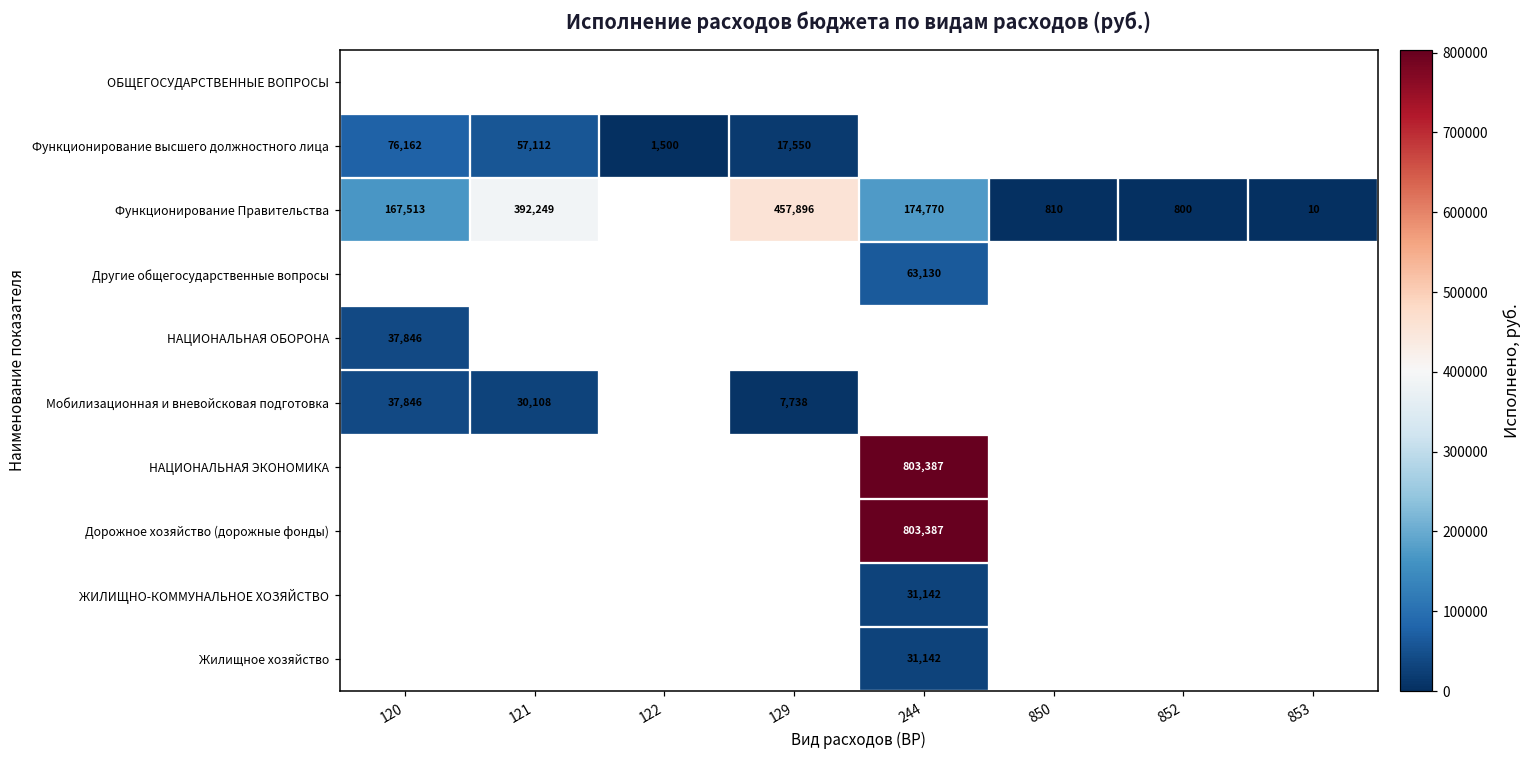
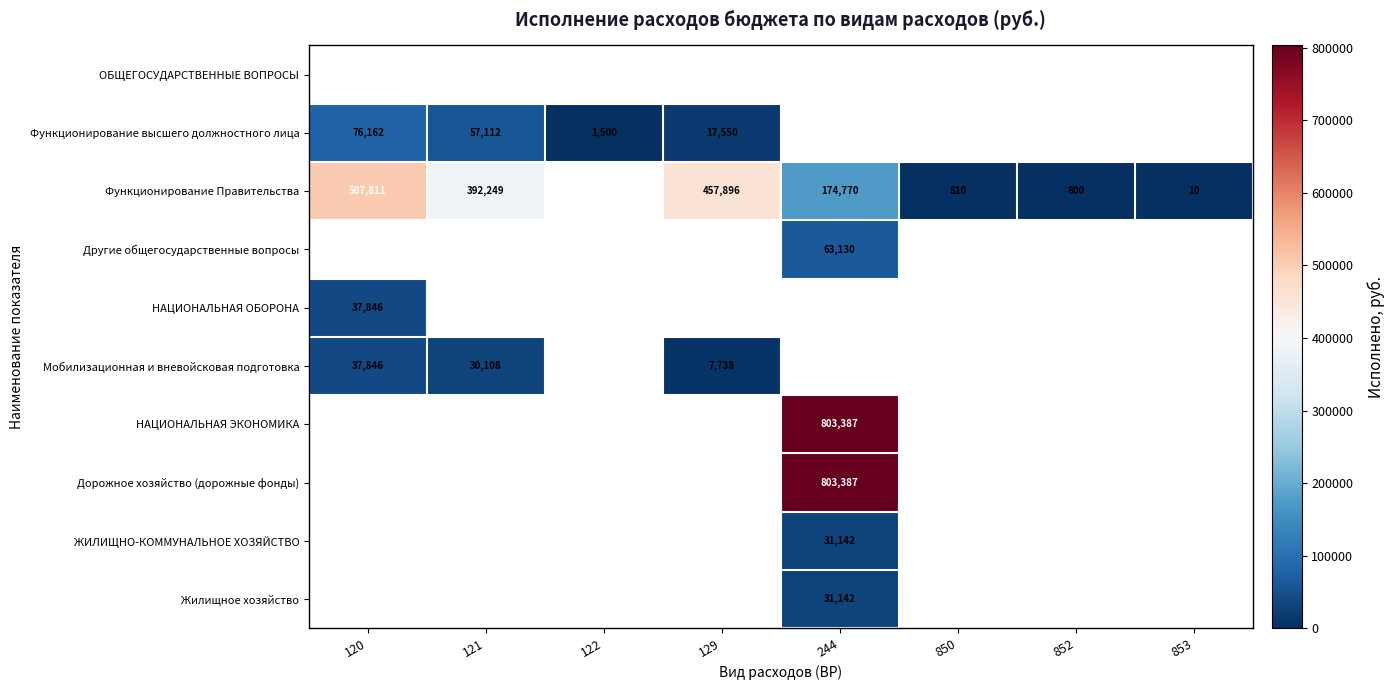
  {
    "Функционирование высшего должностного лица": {
      "120": "76,162",
      "121": "57,112",
      "122": "1,500",
      "129": "17,550"
    },
    "Функционирование Правительства": {
-     "120": "167,513",
+     "120": "507,811",
      "121": "392,249",
      "129": "457,896",
      "244": "174,770",
      "850": "810",
      "852": "800",
      "853": "10"
    },
    "Другие общегосударственные вопросы": {
      "244": "63,130"
    },
    "НАЦИОНАЛЬНАЯ ОБОРОНА": {
      "120": "37,846"
    },
    "Мобилизационная и вневойсковая подготовка": {
      "120": "37,846",
      "121": "30,108",
      "129": "7,738"
    },
    "НАЦИОНАЛЬНАЯ ЭКОНОМИКА": {
      "244": "803,387"
    },
    "Дорожное хозяйство (дорожные фонды)": {
      "244": "803,387"
    },
    "ЖИЛИЩНО-КОММУНАЛЬНОЕ ХОЗЯЙСТВО": {
      "244": "31,142"
    },
    "Жилищное хозяйство": {
      "244": "31,142"
    }
  }
